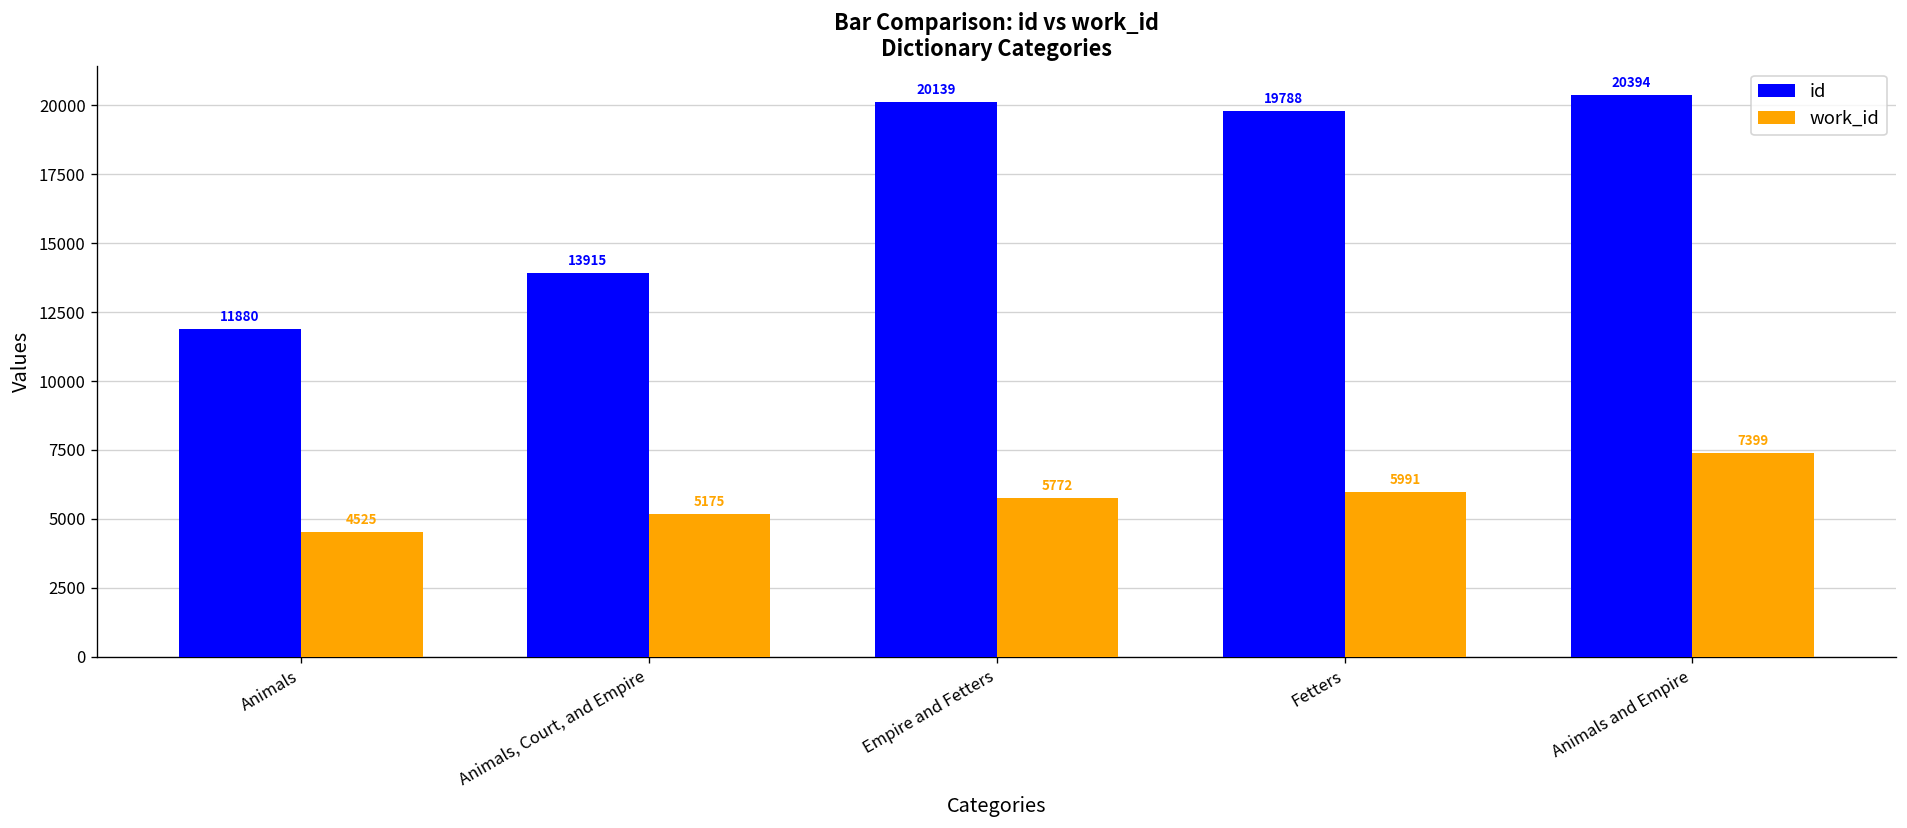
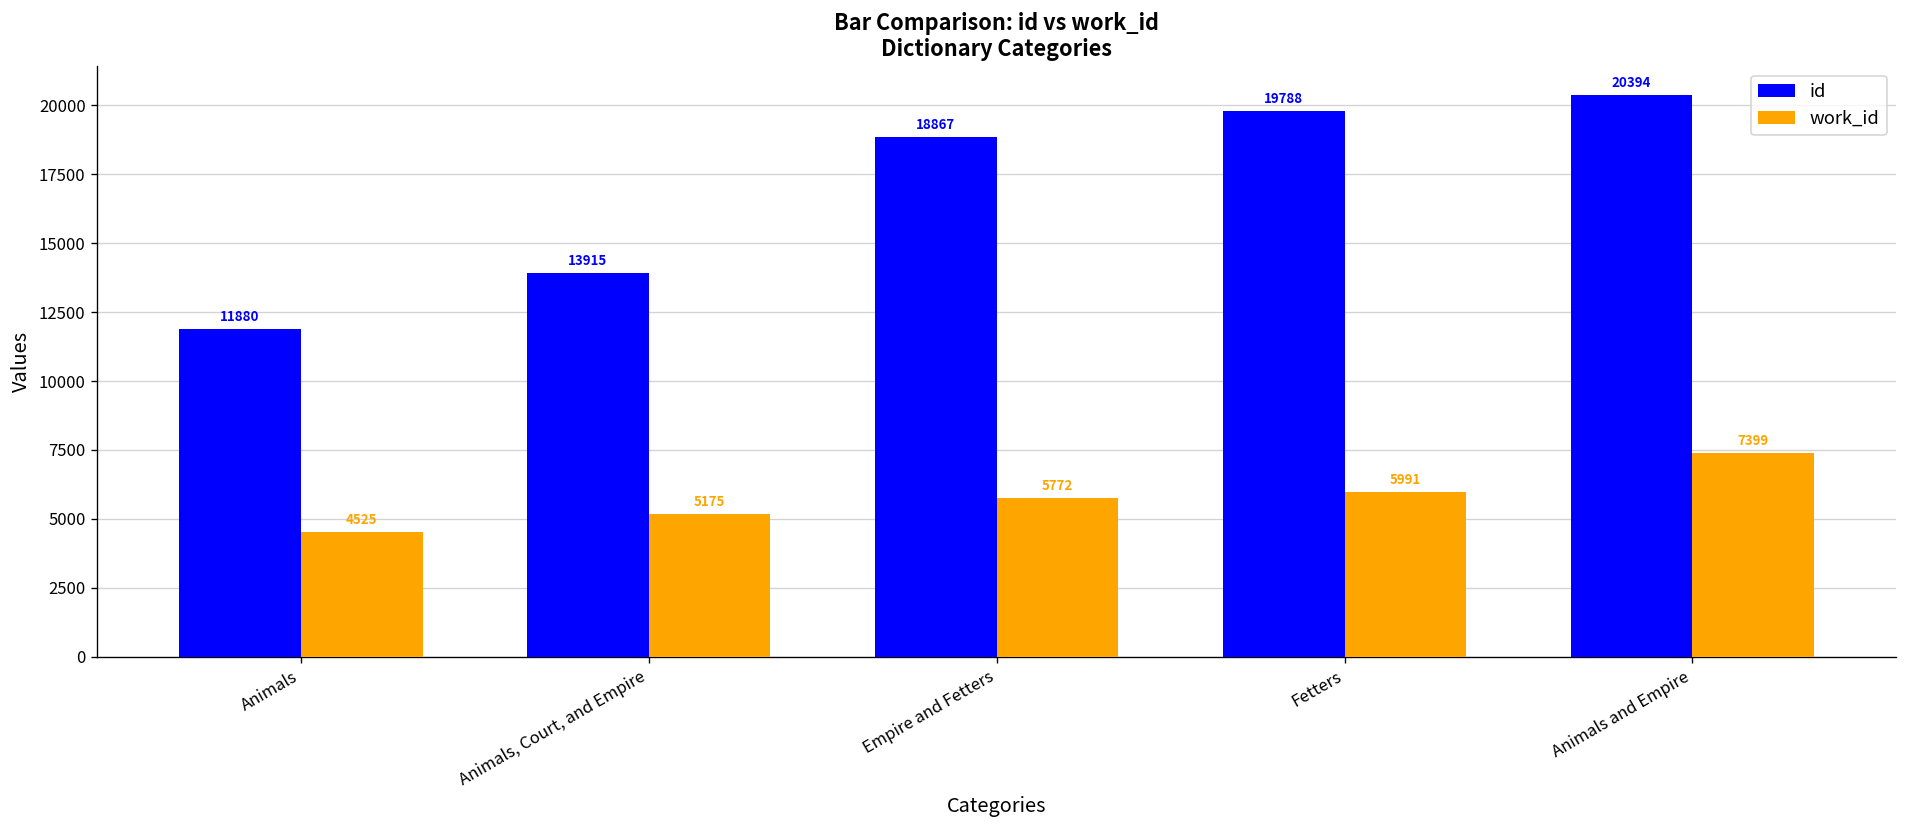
  {
    "id": {
      "Animals": 11880,
      "Animals, Court, and Empire": 13915,
-     "Empire and Fetters": 20139,
+     "Empire and Fetters": 18867,
      "Fetters": 19788,
      "Animals and Empire": 20394
    },
    "work_id": {
      "Animals": 4525,
      "Animals, Court, and Empire": 5175,
      "Empire and Fetters": 5772,
      "Fetters": 5991,
      "Animals and Empire": 7399
    }
  }
